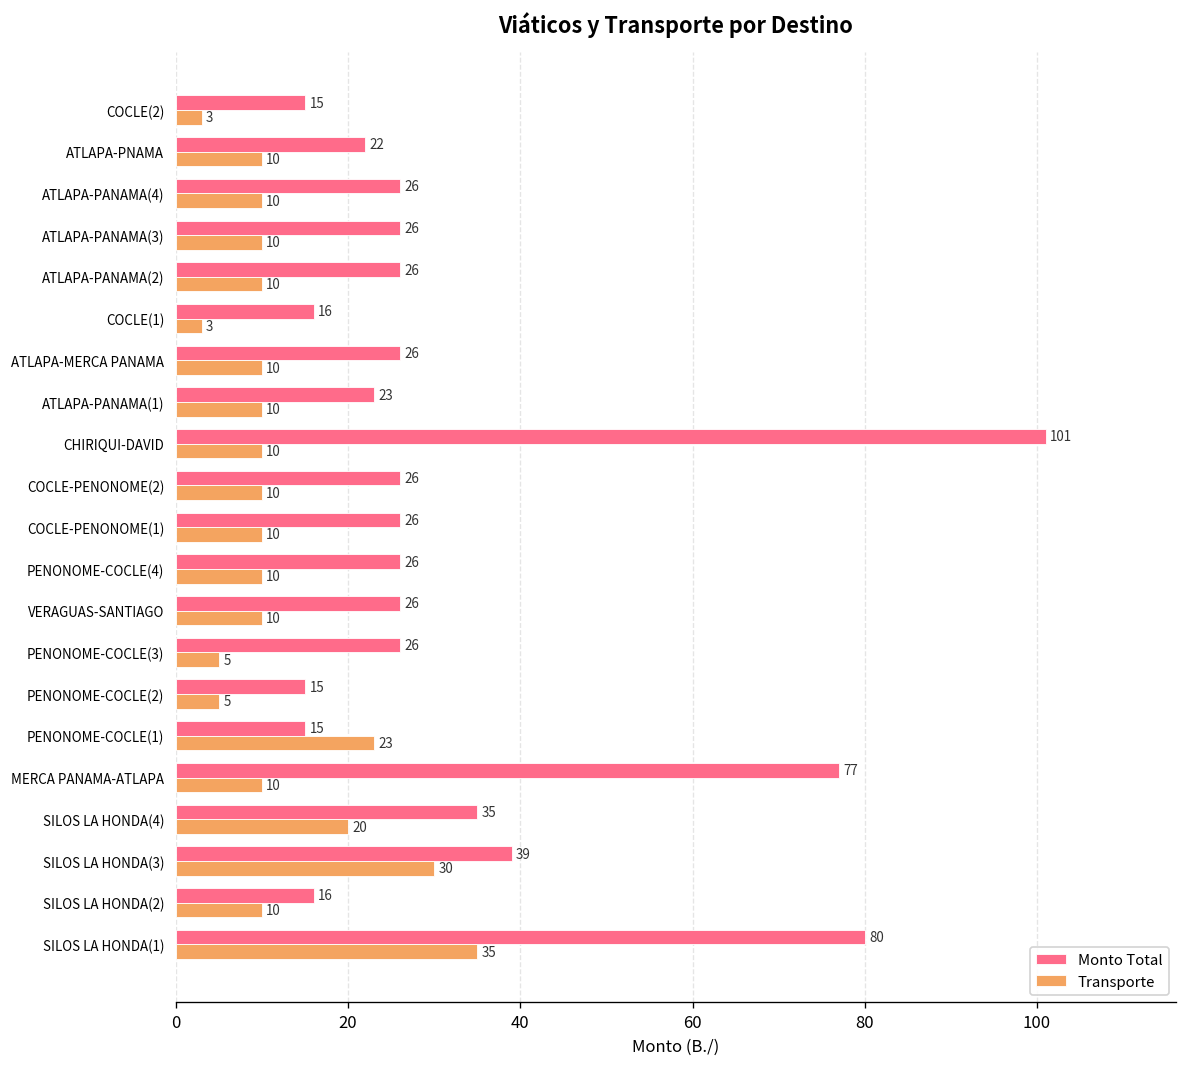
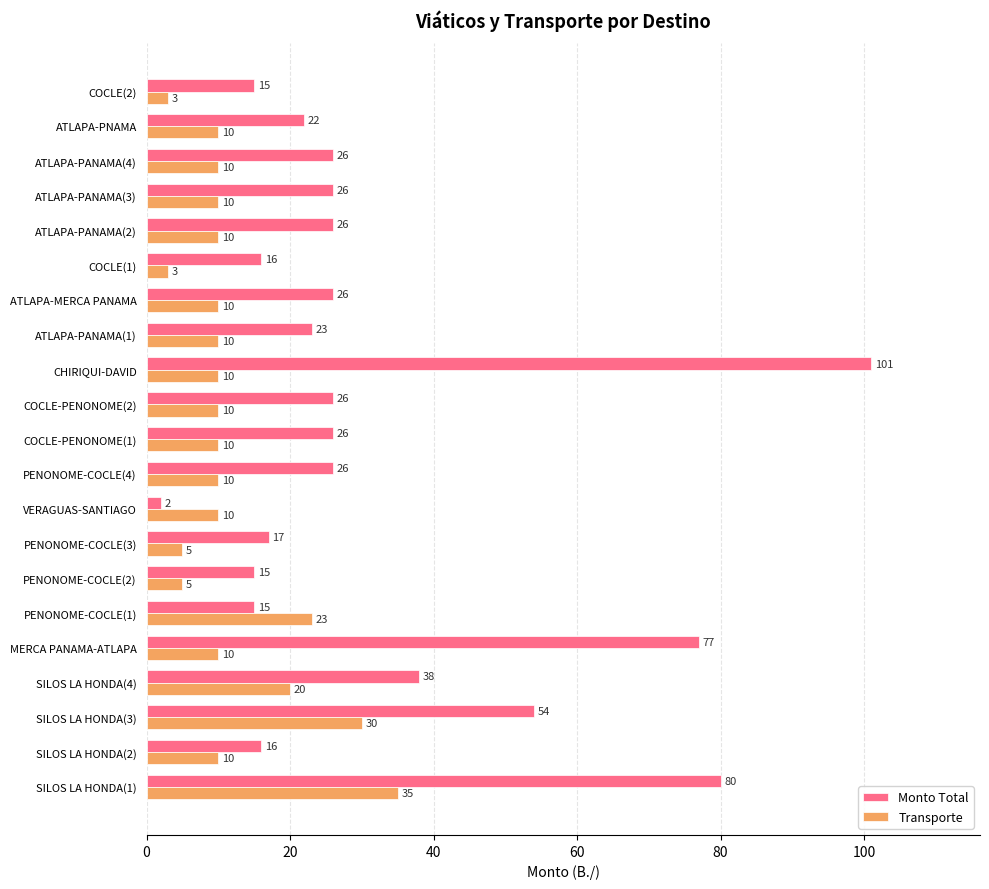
  {
    "Monto Total": {
      "COCLE(2)": 15,
      "ATLAPA-PNAMA": 22,
      "ATLAPA-PANAMA(4)": 26,
      "ATLAPA-PANAMA(3)": 26,
      "ATLAPA-PANAMA(2)": 26,
      "COCLE(1)": 16,
      "ATLAPA-MERCA PANAMA": 26,
      "ATLAPA-PANAMA(1)": 23,
      "CHIRIQUI-DAVID": 101,
      "COCLE-PENONOME(2)": 26,
      "COCLE-PENONOME(1)": 26,
      "PENONOME-COCLE(4)": 26,
-     "VERAGUAS-SANTIAGO": 26,
-     "PENONOME-COCLE(3)": 26,
+     "VERAGUAS-SANTIAGO": 2,
+     "PENONOME-COCLE(3)": 17,
      "PENONOME-COCLE(2)": 15,
      "PENONOME-COCLE(1)": 15,
      "MERCA PANAMA-ATLAPA": 77,
-     "SILOS LA HONDA(4)": 35,
-     "SILOS LA HONDA(3)": 39,
+     "SILOS LA HONDA(4)": 38,
+     "SILOS LA HONDA(3)": 54,
      "SILOS LA HONDA(2)": 16,
      "SILOS LA HONDA(1)": 80
    },
    "Transporte": {
      "COCLE(2)": 3,
      "ATLAPA-PNAMA": 10,
      "ATLAPA-PANAMA(4)": 10,
      "ATLAPA-PANAMA(3)": 10,
      "ATLAPA-PANAMA(2)": 10,
      "COCLE(1)": 3,
      "ATLAPA-MERCA PANAMA": 10,
      "ATLAPA-PANAMA(1)": 10,
      "CHIRIQUI-DAVID": 10,
      "COCLE-PENONOME(2)": 10,
      "COCLE-PENONOME(1)": 10,
      "PENONOME-COCLE(4)": 10,
      "VERAGUAS-SANTIAGO": 10,
      "PENONOME-COCLE(3)": 5,
      "PENONOME-COCLE(2)": 5,
      "PENONOME-COCLE(1)": 23,
      "MERCA PANAMA-ATLAPA": 10,
      "SILOS LA HONDA(4)": 20,
      "SILOS LA HONDA(3)": 30,
      "SILOS LA HONDA(2)": 10,
      "SILOS LA HONDA(1)": 35
    }
  }
